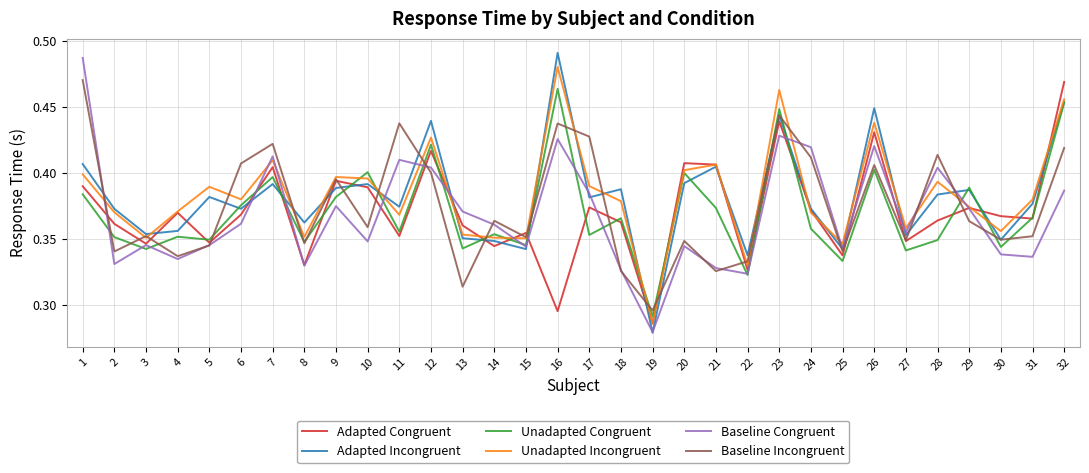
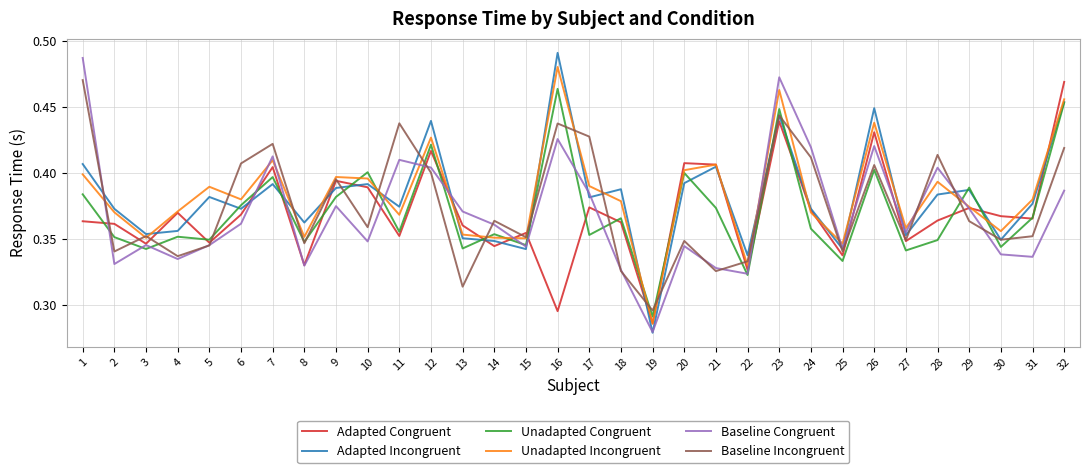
  {
    "Adapted Congruent": {
-     "1": 0.390,
+     "1": 0.363,
      "2": 0.362,
      "6": 0.369,
      "7": 0.404,
      "10": 0.389,
      "11": 0.352,
      "12": 0.417,
      "13": 0.360,
      "14": 0.345,
      "15": 0.355,
      "16": 0.296,
      "17": 0.374,
      "18": 0.363,
      "20": 0.407,
      "22": 0.327,
      "23": 0.439,
      "25": 0.338,
      "26": 0.431,
      "28": 0.364,
      "30": 0.367,
      "32": 0.469
    },
    "Adapted Incongruent": {
      "1": 0.407,
      "2": 0.373,
      "4": 0.356,
      "5": 0.382,
      "6": 0.373,
      "7": 0.392,
      "8": 0.363,
      "9": 0.389,
      "10": 0.392,
      "11": 0.374,
      "12": 0.439,
      "13": 0.351,
      "14": 0.349,
      "16": 0.491,
      "17": 0.382,
      "18": 0.388,
      "20": 0.392,
      "22": 0.338,
      "26": 0.449,
      "27": 0.353,
      "28": 0.384,
      "31": 0.377
    },
    "Unadapted Congruent": {
      "1": 0.384,
      "2": 0.351,
      "3": 0.343,
      "4": 0.352,
      "5": 0.350,
      "6": 0.376,
      "7": 0.397,
      "9": 0.382,
      "10": 0.401,
      "11": 0.356,
      "12": 0.421,
      "13": 0.343,
      "14": 0.354,
      "16": 0.464,
      "17": 0.353,
      "18": 0.366,
      "19": 0.291,
      "20": 0.400,
      "21": 0.374,
      "23": 0.448,
      "24": 0.358,
      "25": 0.333,
      "26": 0.402,
      "27": 0.341,
      "28": 0.349,
      "30": 0.344
    },
    "Unadapted Incongruent": {
      "1": 0.399,
      "2": 0.370,
      "5": 0.390,
      "6": 0.380,
      "7": 0.410,
      "8": 0.352,
      "10": 0.396,
      "11": 0.368,
      "12": 0.427,
      "13": 0.353,
      "14": 0.351,
      "16": 0.480,
      "17": 0.390,
      "18": 0.379,
      "20": 0.402,
      "22": 0.330,
      "23": 0.463,
      "25": 0.347,
      "26": 0.438,
      "27": 0.358,
      "28": 0.393,
      "30": 0.356,
      "31": 0.380
    },
    "Baseline Congruent": {
      "1": 0.487,
      "2": 0.331,
      "4": 0.335,
      "6": 0.362,
      "7": 0.412,
      "9": 0.375,
      "10": 0.348,
      "11": 0.410,
      "12": 0.404,
      "13": 0.371,
      "14": 0.361,
      "16": 0.426,
      "17": 0.385,
      "20": 0.345,
      "21": 0.328,
-     "23": 0.428,
+     "23": 0.472,
      "24": 0.419,
      "26": 0.420,
      "27": 0.355,
      "28": 0.404,
      "30": 0.338,
      "31": 0.337,
      "32": 0.387
    },
    "Baseline Incongruent": {
      "1": 0.470,
      "2": 0.341,
      "4": 0.337,
      "6": 0.407,
      "7": 0.422,
      "10": 0.359,
      "11": 0.437,
      "12": 0.400,
      "13": 0.314,
      "14": 0.364,
      "16": 0.437,
      "17": 0.427,
      "19": 0.296,
      "20": 0.349,
      "21": 0.326,
      "22": 0.333,
      "24": 0.412,
      "26": 0.406,
      "28": 0.414,
      "29": 0.364,
      "31": 0.352,
      "32": 0.419
    }
  }
